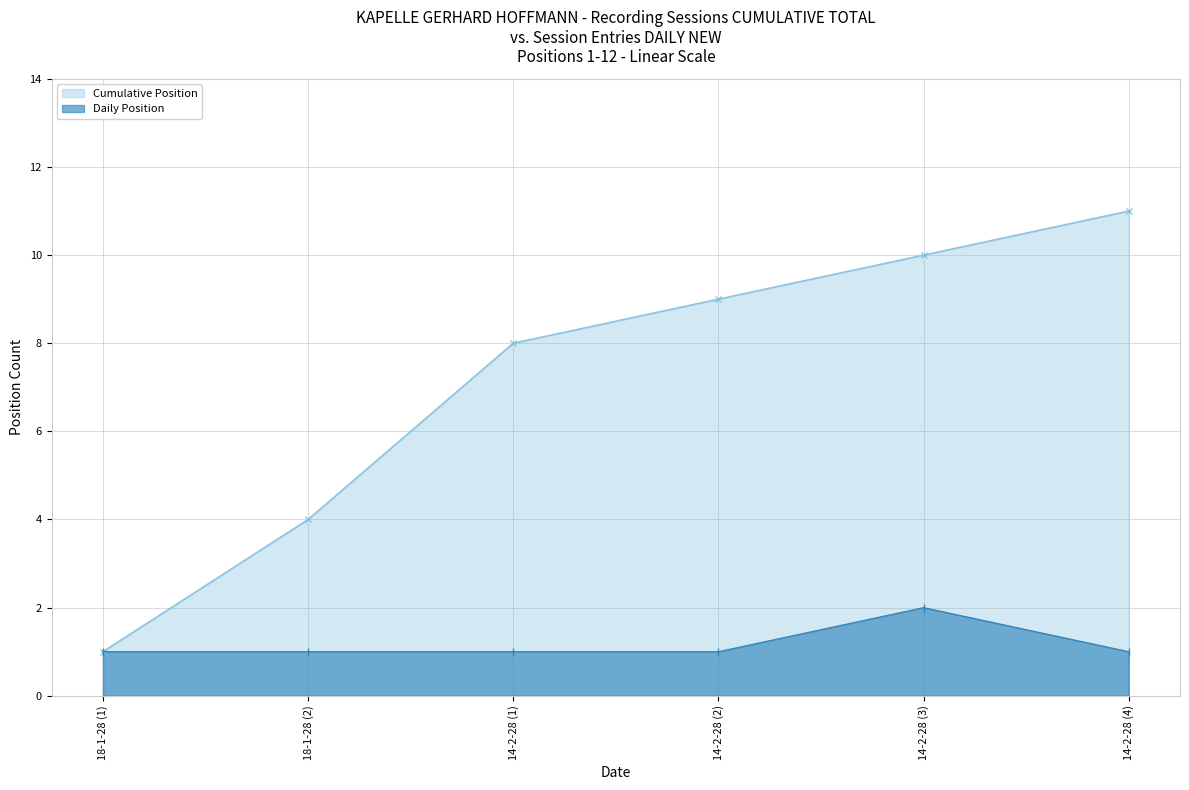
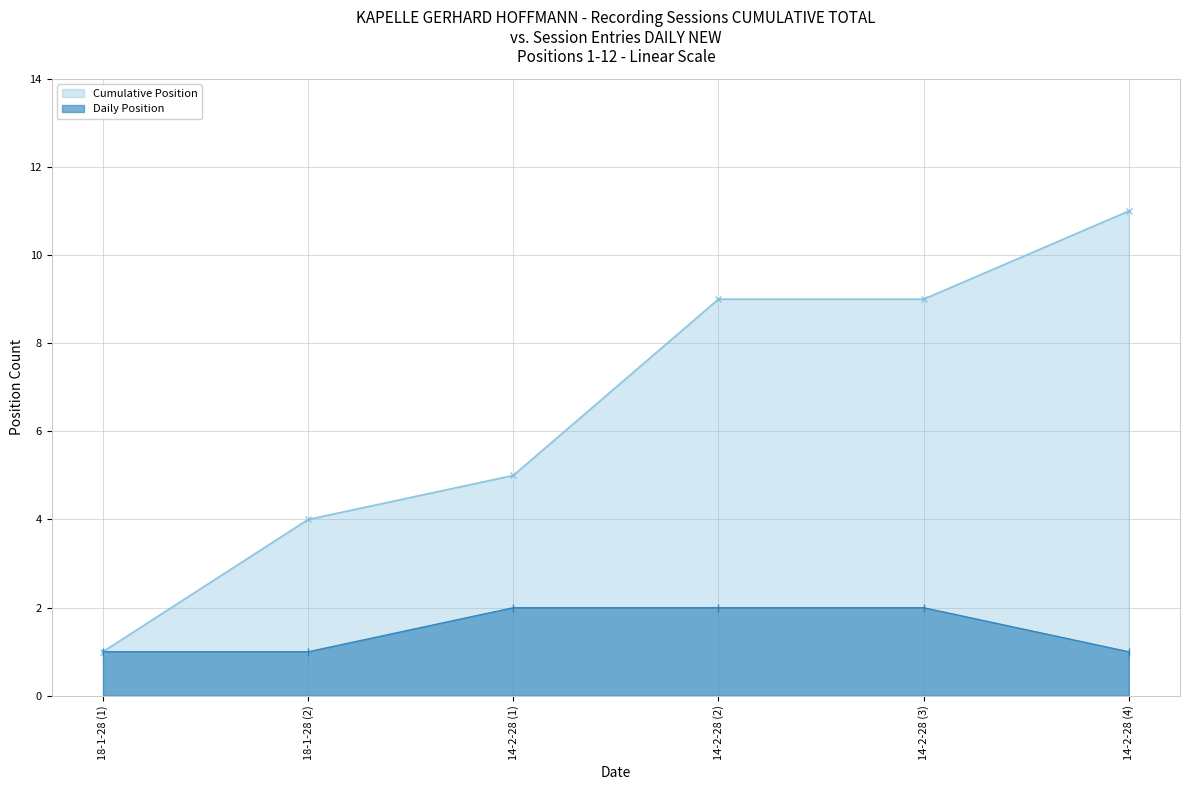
  {
    "Cumulative Position": {
      "18-1-28 (2)": 4,
-     "14-2-28 (1)": 8,
+     "14-2-28 (1)": 5,
      "14-2-28 (2)": 9,
-     "14-2-28 (3)": 10,
+     "14-2-28 (3)": 9,
      "14-2-28 (4)": 11
    },
    "Daily Position": {
      "18-1-28 (2)": 1,
-     "14-2-28 (1)": 1,
-     "14-2-28 (2)": 1,
+     "14-2-28 (1)": 2,
+     "14-2-28 (2)": 2,
      "14-2-28 (3)": 2,
      "14-2-28 (4)": 1
    }
  }
